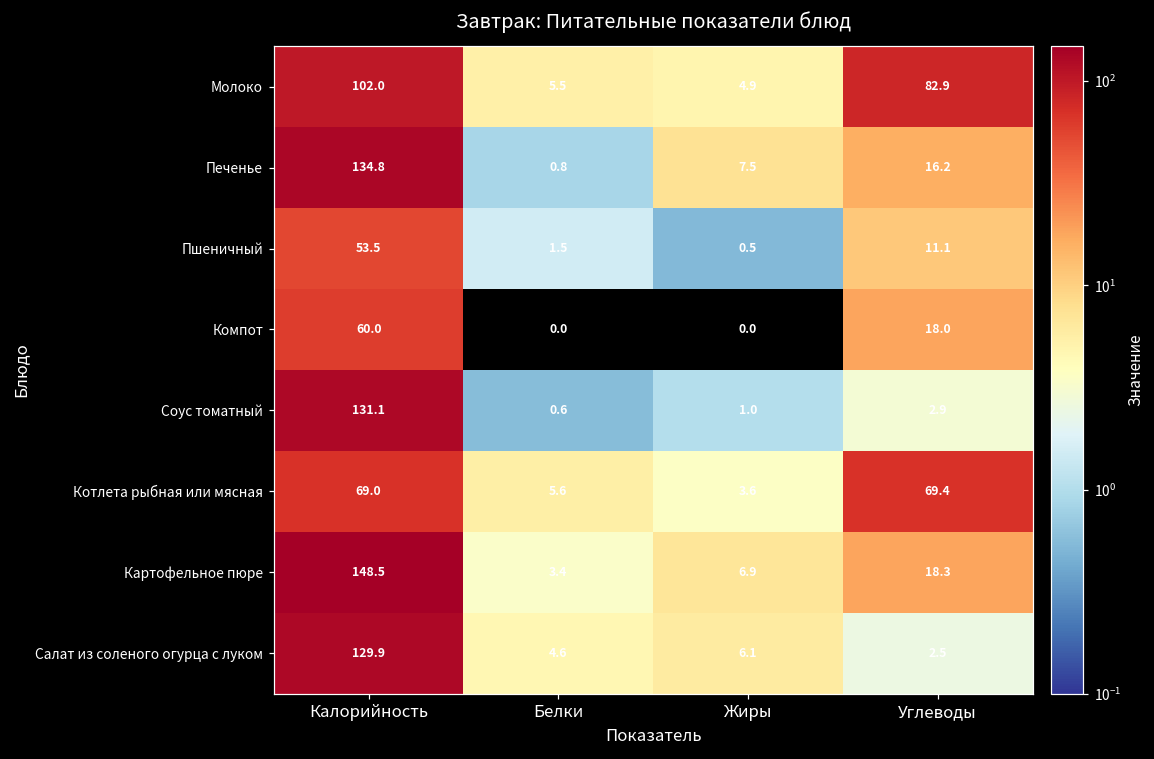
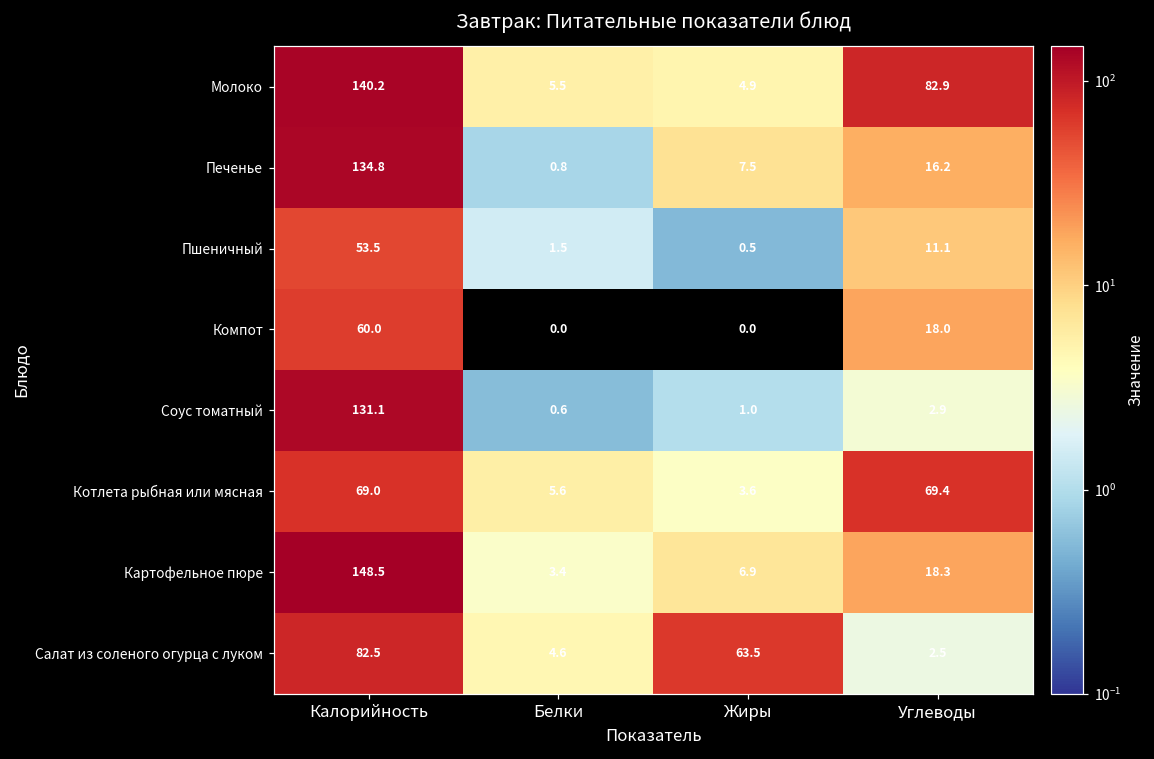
  {
    "Молоко": {
-     "Калорийность": 102.0,
+     "Калорийность": 140.2,
      "Белки": 5.5,
      "Жиры": 4.9,
      "Углеводы": 82.9
    },
    "Печенье": {
      "Калорийность": 134.8,
      "Белки": 0.8,
      "Жиры": 7.5,
      "Углеводы": 16.2
    },
    "Пшеничный": {
      "Калорийность": 53.5,
      "Жиры": 0.5,
      "Углеводы": 11.1
    },
    "Компот": {
      "Калорийность": 60.0,
      "Белки": 0.0,
      "Жиры": 0.0,
      "Углеводы": 18.0
    },
    "Соус томатный": {
      "Калорийность": 131.1,
      "Белки": 0.6,
      "Жиры": 1.0
    },
    "Котлета рыбная или мясная": {
      "Калорийность": 69.0,
      "Белки": 5.6,
      "Жиры": 3.6,
      "Углеводы": 69.4
    },
    "Картофельное пюре": {
      "Калорийность": 148.5,
      "Белки": 3.4,
      "Жиры": 6.9,
      "Углеводы": 18.3
    },
    "Салат из соленого огурца с луком": {
-     "Калорийность": 129.9,
+     "Калорийность": 82.5,
      "Белки": 4.6,
-     "Жиры": 6.1
+     "Жиры": 63.5
    }
  }
